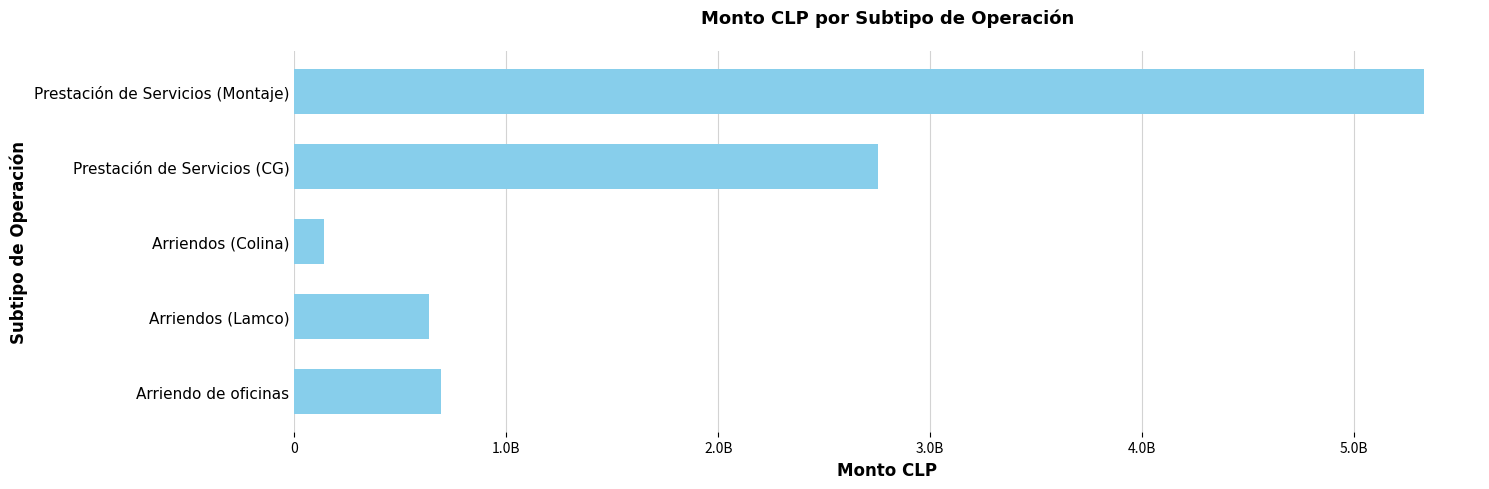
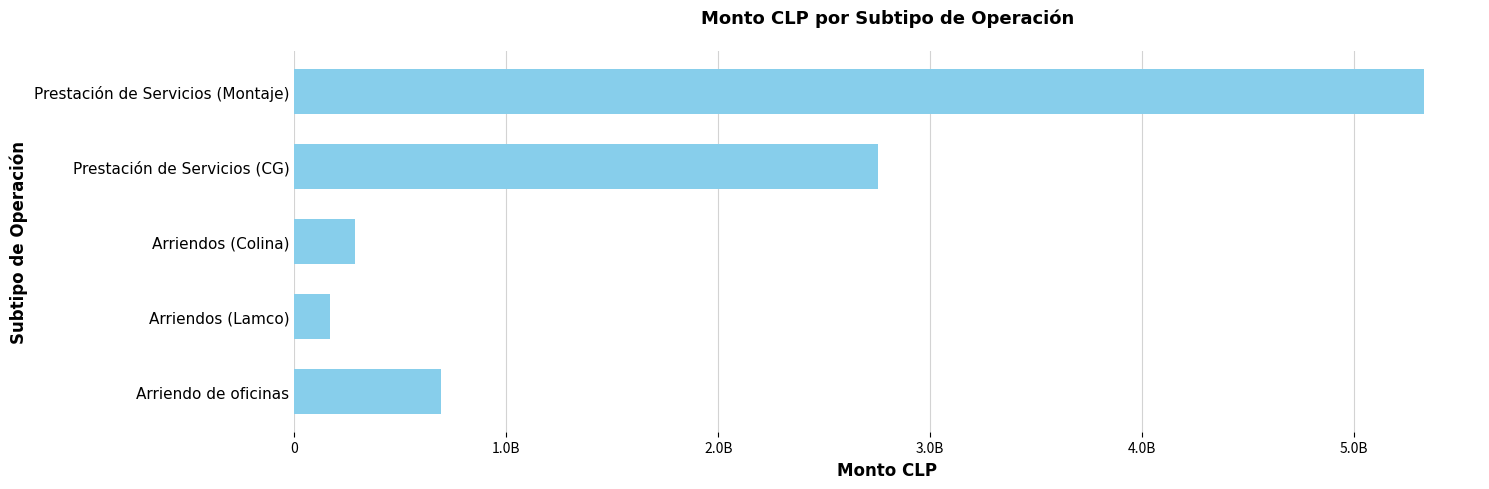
  {
    "Prestación de Servicios (Montaje)": 5330000000,
    "Prestación de Servicios (CG)": 2750000000,
-   "Arriendos (Colina)": 140000000,
-   "Arriendos (Lamco)": 630000000,
+   "Arriendos (Colina)": 290000000,
+   "Arriendos (Lamco)": 170000000,
    "Arriendo de oficinas": 690000000
  }
